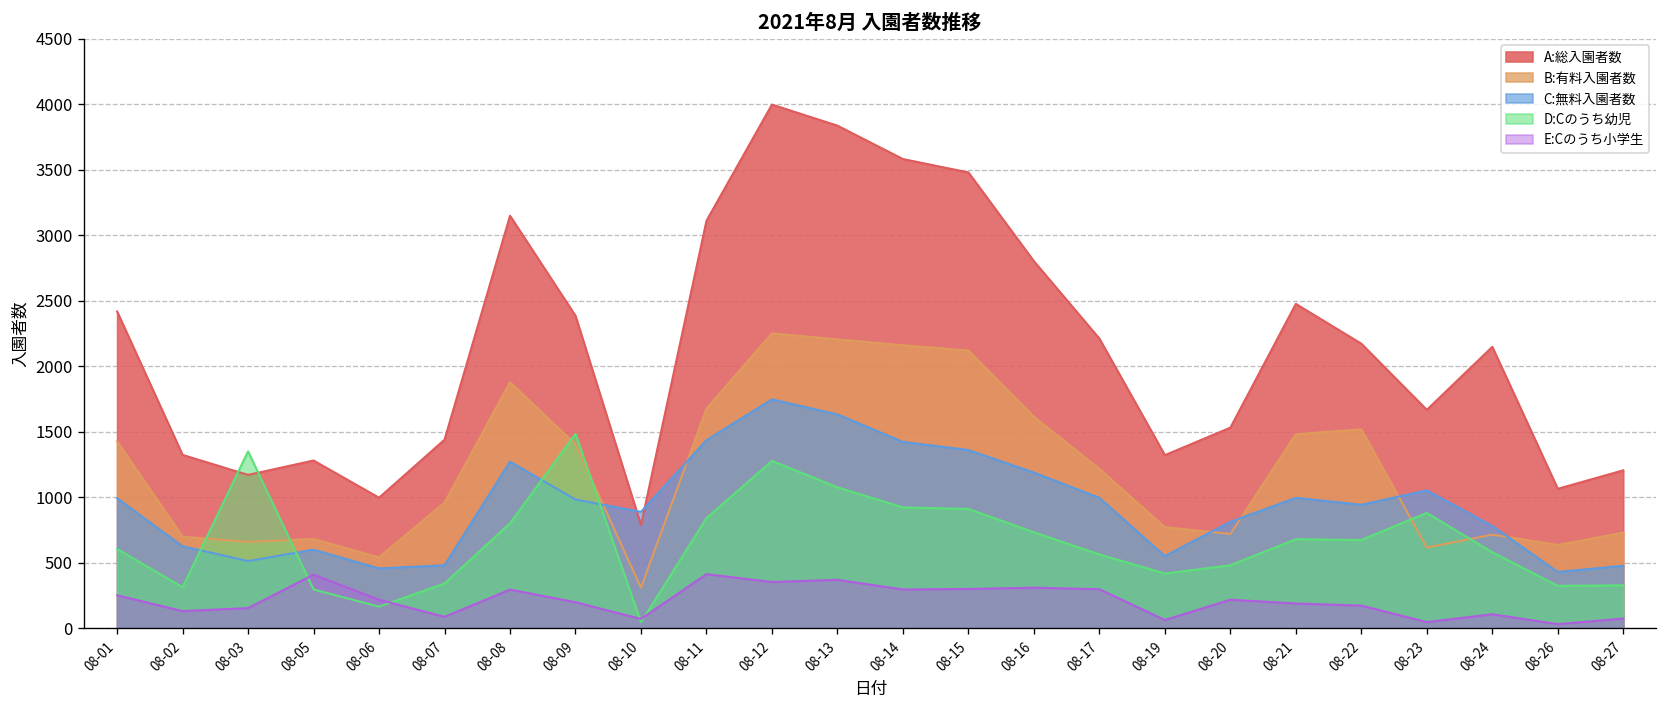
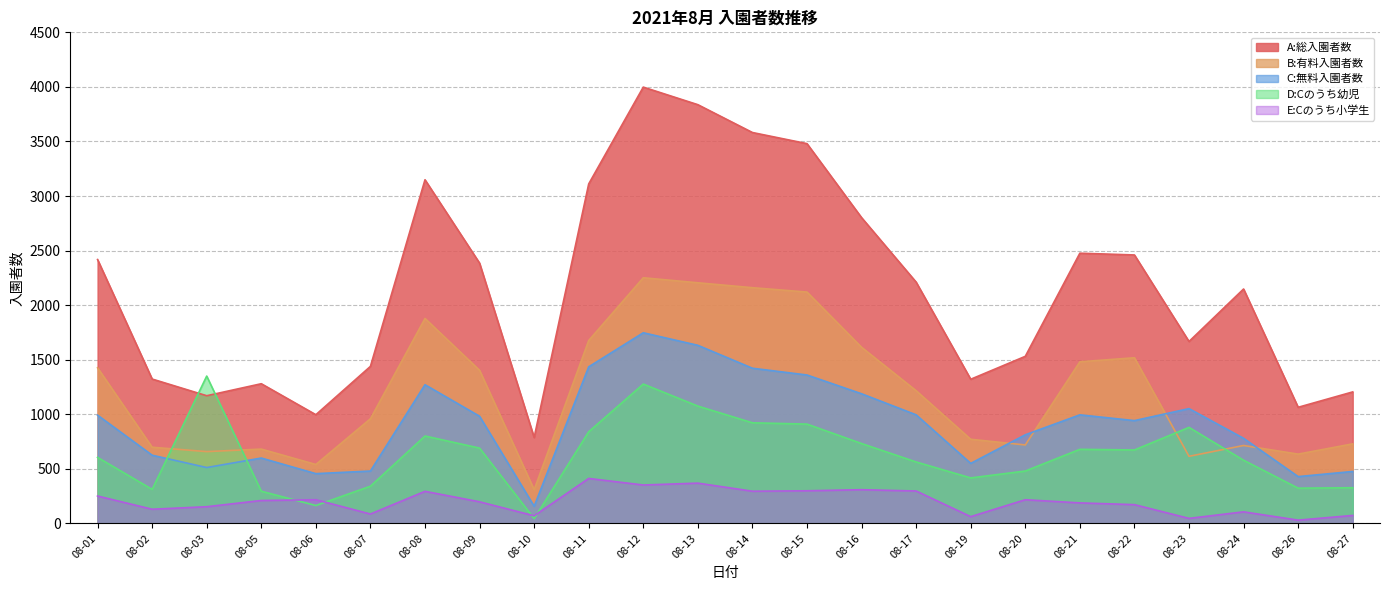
  {
    "A:総入園者数": {
      "08-01": 2420,
      "08-02": 1320,
      "08-03": 1170,
      "08-05": 1280,
      "08-06": 1000,
      "08-07": 1440,
      "08-08": 3150,
      "08-09": 2390,
      "08-10": 790,
      "08-11": 3110,
      "08-12": 4000,
      "08-13": 3840,
      "08-14": 3580,
      "08-15": 3480,
      "08-16": 2800,
      "08-17": 2210,
      "08-19": 1320,
      "08-20": 1530,
      "08-21": 2480,
-     "08-22": 2170,
+     "08-22": 2460,
      "08-23": 1670,
      "08-24": 2150,
      "08-26": 1060,
      "08-27": 1210
    },
    "B:有料入園者数": {
      "08-01": 1430,
      "08-02": 700,
      "08-03": 660,
      "08-05": 680,
      "08-06": 540,
      "08-07": 960,
      "08-08": 1880,
      "08-09": 1400,
      "08-10": 310,
      "08-11": 1680,
      "08-12": 2250,
      "08-13": 2210,
      "08-14": 2160,
      "08-15": 2120,
      "08-16": 1610,
      "08-17": 1220,
      "08-19": 770,
      "08-20": 720,
      "08-21": 1480,
      "08-22": 1520,
      "08-23": 620,
      "08-24": 710,
      "08-26": 640,
      "08-27": 730
    },
    "C:無料入園者数": {
      "08-01": 990,
      "08-02": 630,
      "08-03": 510,
      "08-05": 600,
      "08-06": 460,
      "08-07": 480,
      "08-08": 1270,
      "08-09": 980,
-     "08-10": 890,
+     "08-10": 160,
      "08-11": 1440,
      "08-12": 1750,
      "08-13": 1630,
      "08-14": 1420,
      "08-15": 1360,
      "08-16": 1190,
      "08-17": 1000,
      "08-19": 550,
      "08-20": 810,
      "08-21": 1000,
      "08-22": 940,
      "08-23": 1050,
      "08-24": 780,
      "08-26": 430,
      "08-27": 480
    },
    "D:Cのうち幼児": {
      "08-01": 610,
      "08-02": 310,
      "08-03": 1350,
      "08-05": 300,
      "08-06": 160,
      "08-07": 340,
      "08-08": 800,
-     "08-09": 1480,
+     "08-09": 690,
      "08-10": 40,
      "08-11": 840,
      "08-12": 1280,
      "08-13": 1080,
      "08-14": 920,
      "08-15": 910,
      "08-16": 730,
      "08-17": 560,
      "08-19": 420,
      "08-20": 480,
      "08-21": 680,
      "08-22": 670,
      "08-23": 880,
      "08-24": 580,
      "08-26": 320,
      "08-27": 330
    },
    "E:Cのうち小学生": {
      "08-01": 250,
      "08-02": 130,
      "08-03": 150,
-     "08-05": 410,
+     "08-05": 210,
      "08-06": 220,
      "08-07": 90,
      "08-08": 290,
      "08-09": 200,
      "08-10": 70,
      "08-11": 410,
      "08-12": 350,
      "08-13": 370,
      "08-14": 300,
      "08-15": 300,
      "08-16": 310,
      "08-17": 300,
      "08-19": 60,
      "08-20": 220,
      "08-21": 190,
      "08-22": 170,
      "08-23": 50,
      "08-24": 110,
      "08-26": 30,
      "08-27": 70
    }
  }
